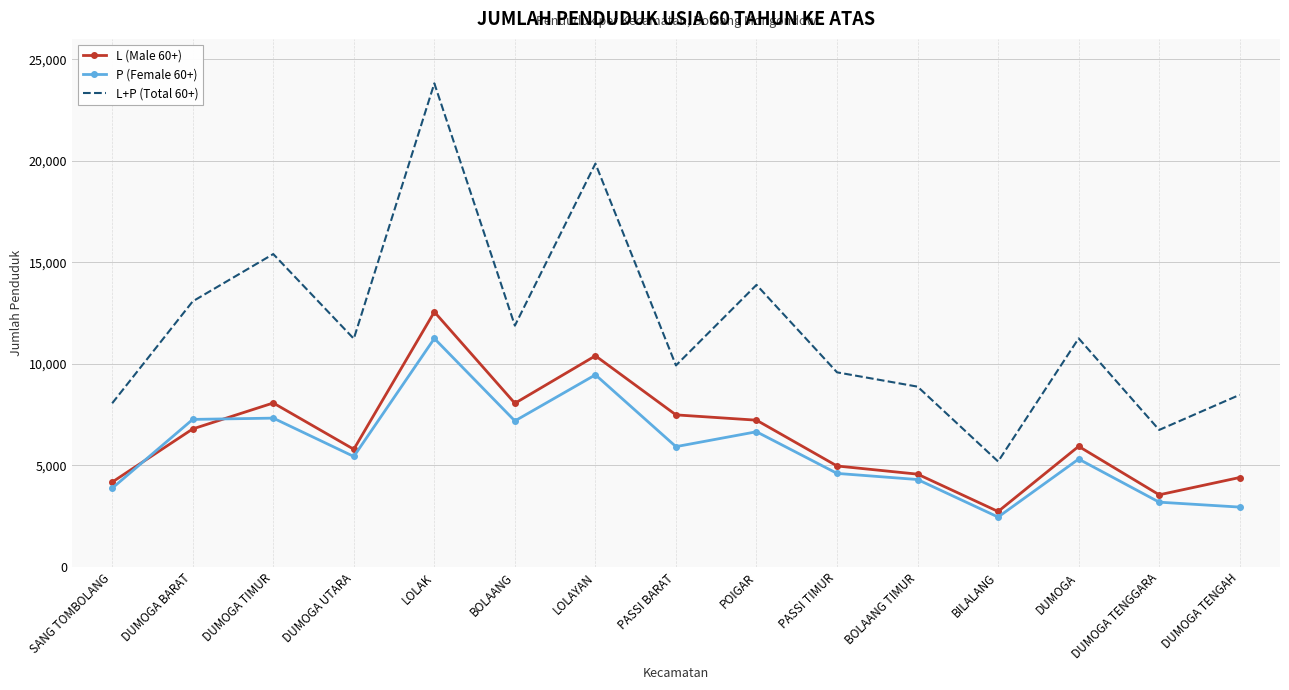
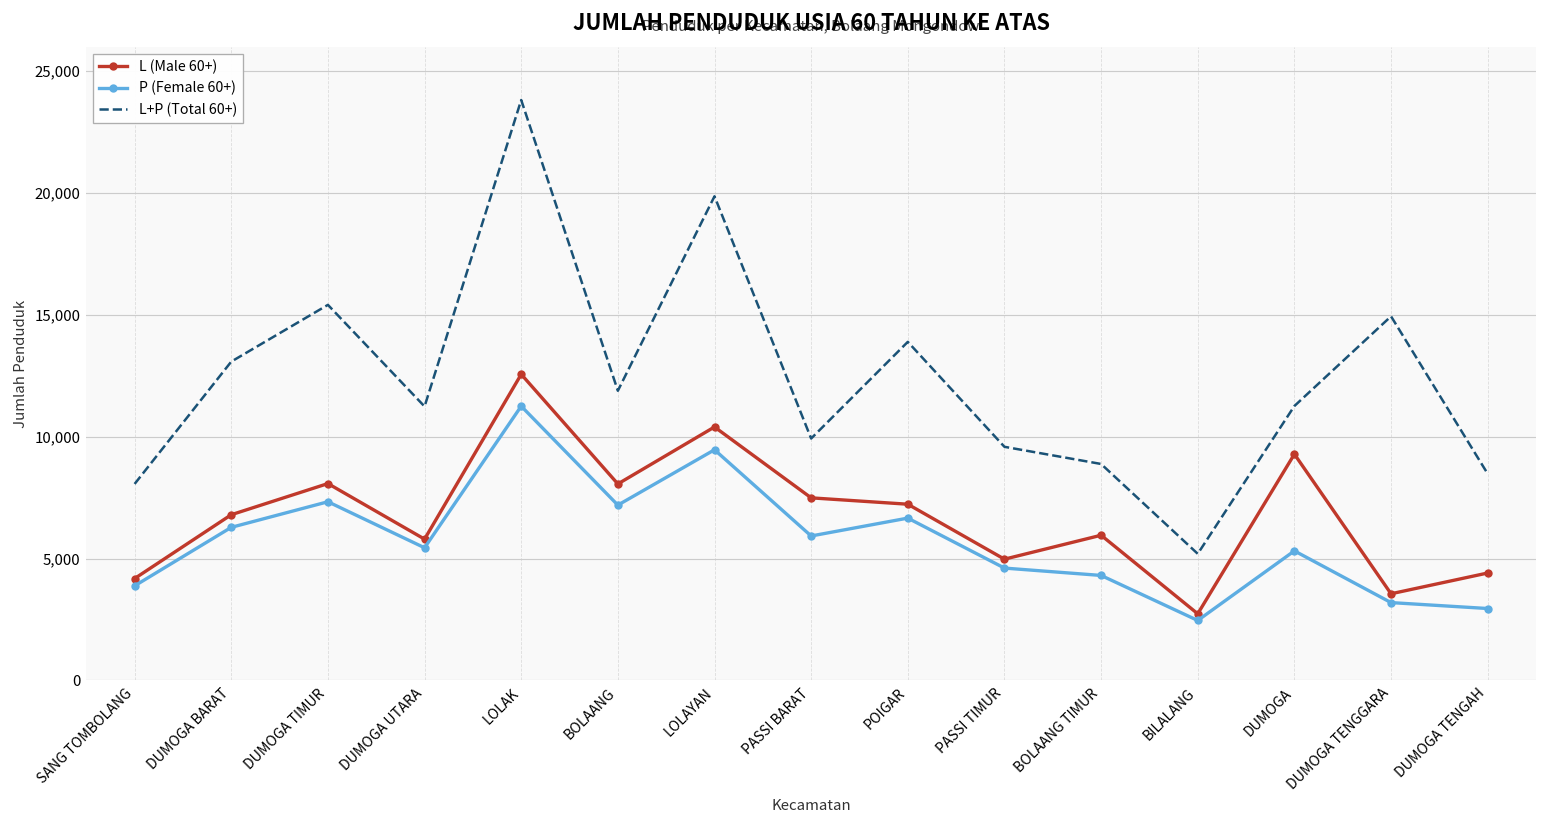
  {
    "L (Male 60+)": {
      "SANG TOMBOLANG": "4,200",
      "DUMOGA BARAT": "6,800",
      "DUMOGA TIMUR": "8,100",
      "DUMOGA UTARA": "5,800",
      "LOLAK": "12,600",
      "BOLAANG": "8,100",
      "LOLAYAN": "10,400",
      "PASSI BARAT": "7,500",
      "POIGAR": "7,200",
      "PASSI TIMUR": "5,000",
-     "BOLAANG TIMUR": "4,600",
+     "BOLAANG TIMUR": "6,000",
      "BILALANG": "2,700",
-     "DUMOGA": "5,900",
+     "DUMOGA": "9,300",
      "DUMOGA TENGGARA": "3,600",
      "DUMOGA TENGAH": "4,400"
    },
    "P (Female 60+)": {
      "SANG TOMBOLANG": "3,900",
-     "DUMOGA BARAT": "7,300",
+     "DUMOGA BARAT": "6,300",
      "DUMOGA TIMUR": "7,300",
      "DUMOGA UTARA": "5,400",
      "LOLAK": "11,300",
      "BOLAANG": "7,200",
      "LOLAYAN": "9,500",
      "PASSI BARAT": "5,900",
      "POIGAR": "6,700",
      "PASSI TIMUR": "4,600",
      "BOLAANG TIMUR": "4,300",
      "BILALANG": "2,500",
      "DUMOGA": "5,300",
      "DUMOGA TENGGARA": "3,200",
      "DUMOGA TENGAH": "3,000"
    },
    "L+P (Total 60+)": {
      "SANG TOMBOLANG": "8,100",
      "DUMOGA BARAT": "13,100",
      "DUMOGA TIMUR": "15,400",
      "DUMOGA UTARA": "11,200",
      "LOLAK": "23,800",
      "BOLAANG": "11,900",
      "LOLAYAN": "19,900",
      "PASSI BARAT": "9,900",
      "POIGAR": "13,900",
      "PASSI TIMUR": "9,600",
      "BOLAANG TIMUR": "8,900",
      "BILALANG": "5,200",
      "DUMOGA": "11,300",
-     "DUMOGA TENGGARA": "6,800",
+     "DUMOGA TENGGARA": "14,900",
      "DUMOGA TENGAH": "8,500"
    }
  }
